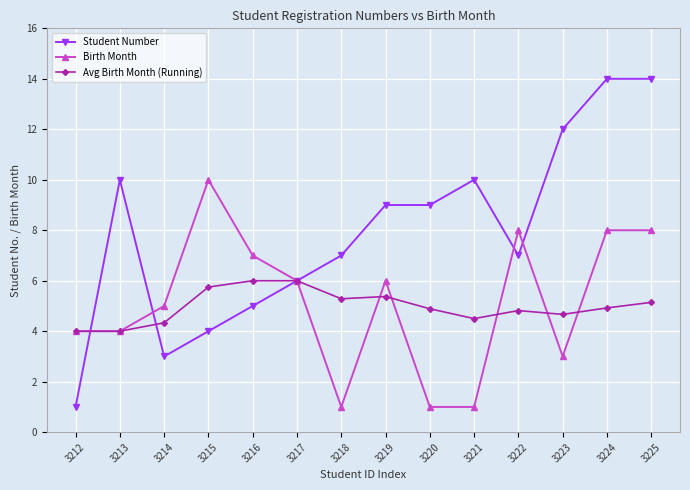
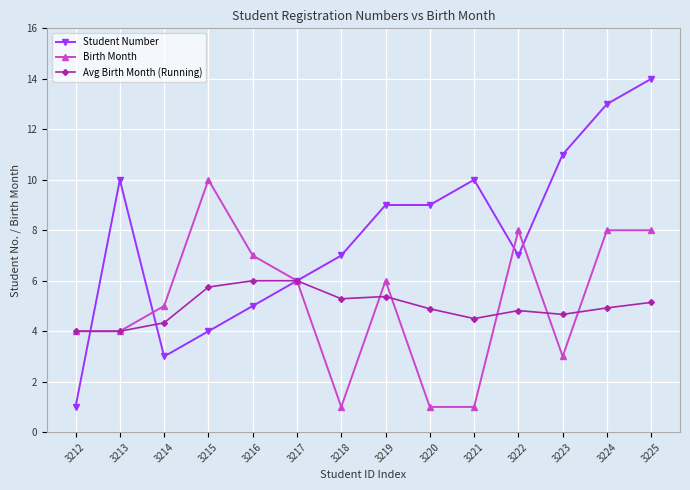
  {
    "Student Number": {
      "3212": 1,
      "3213": 10,
      "3214": 3,
      "3215": 4,
      "3216": 5,
      "3218": 7,
      "3219": 9,
      "3220": 9,
      "3221": 10,
      "3222": 7,
-     "3223": 12,
-     "3224": 14,
+     "3223": 11,
+     "3224": 13,
      "3225": 14
    }
  }
